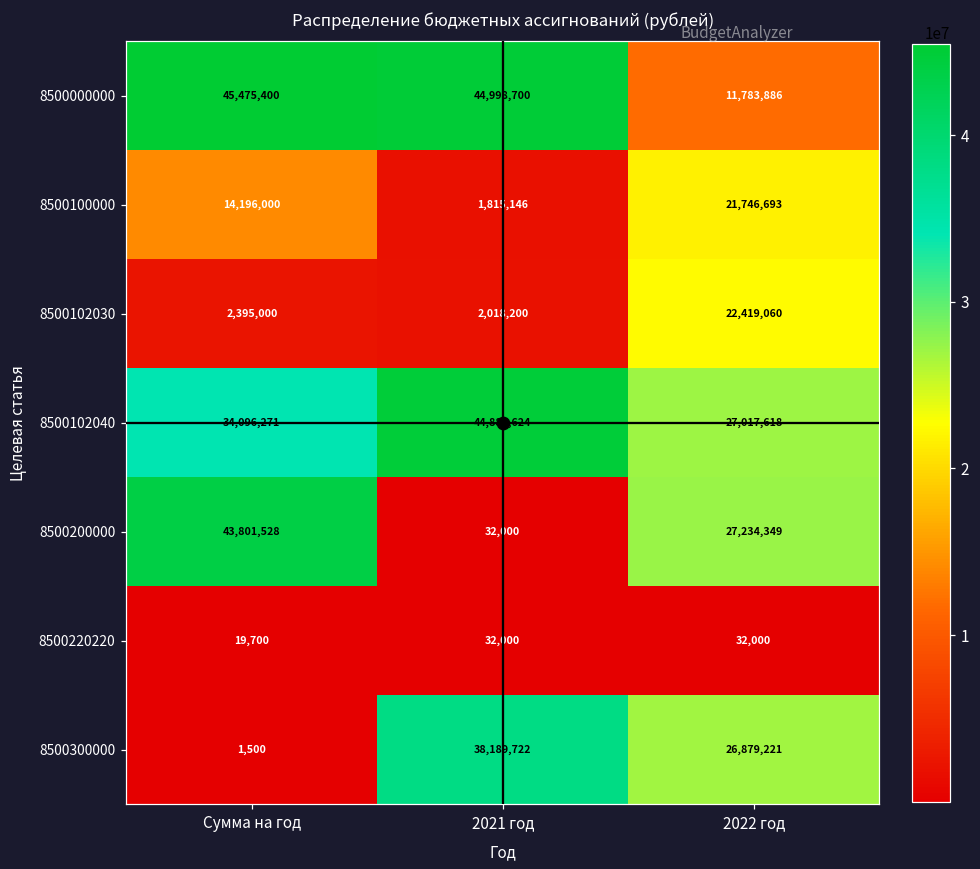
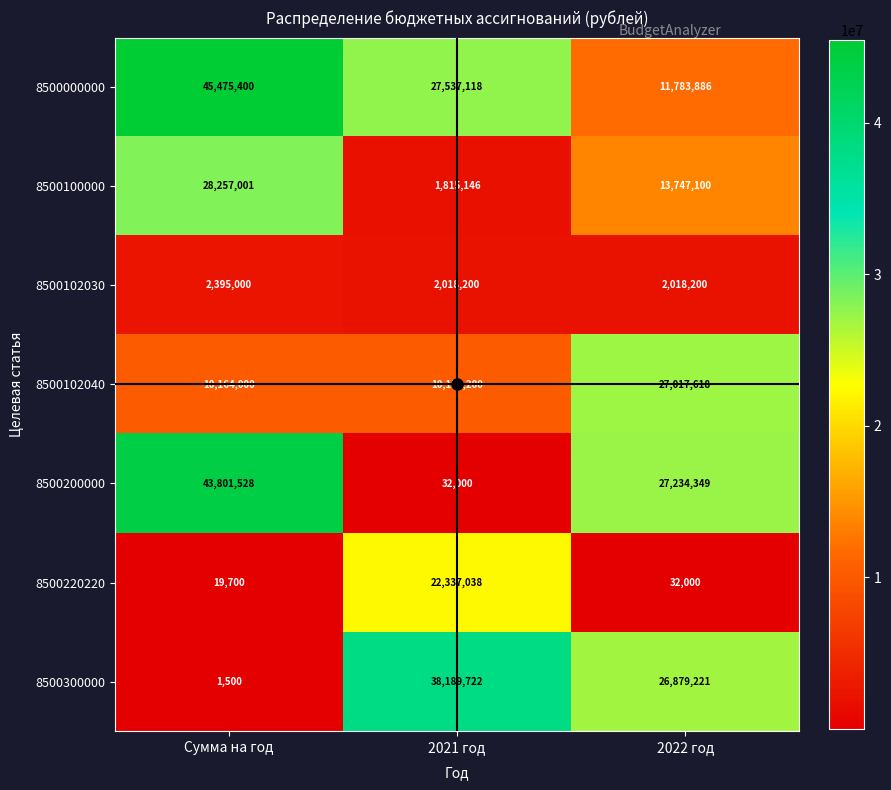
  {
    "8500000000": {
      "Сумма на год": "45,475,400",
-     "2021 год": "44,998,700",
+     "2021 год": "27,537,118",
      "2022 год": "11,783,886"
    },
    "8500100000": {
-     "Сумма на год": "14,196,000",
+     "Сумма на год": "28,257,001",
      "2021 год": "1,815,146",
-     "2022 год": "21,746,693"
+     "2022 год": "13,747,100"
    },
    "8500102030": {
      "Сумма на год": "2,395,000",
      "2021 год": "2,018,200",
-     "2022 год": "22,419,060"
+     "2022 год": "2,018,200"
    },
    "8500102040": {
-     "Сумма на год": "34,096,271",
-     "2021 год": "44,887,624",
+     "Сумма на год": "10,164,000",
+     "2021 год": "10,159,200",
      "2022 год": "27,017,618"
    },
    "8500200000": {
      "Сумма на год": "43,801,528",
      "2021 год": "32,000",
      "2022 год": "27,234,349"
    },
    "8500220220": {
      "Сумма на год": "19,700",
-     "2021 год": "32,000",
+     "2021 год": "22,337,038",
      "2022 год": "32,000"
    },
    "8500300000": {
      "Сумма на год": "1,500",
      "2021 год": "38,189,722",
      "2022 год": "26,879,221"
    }
  }
